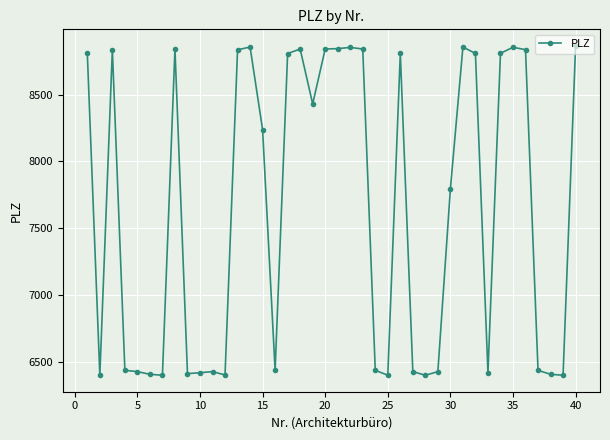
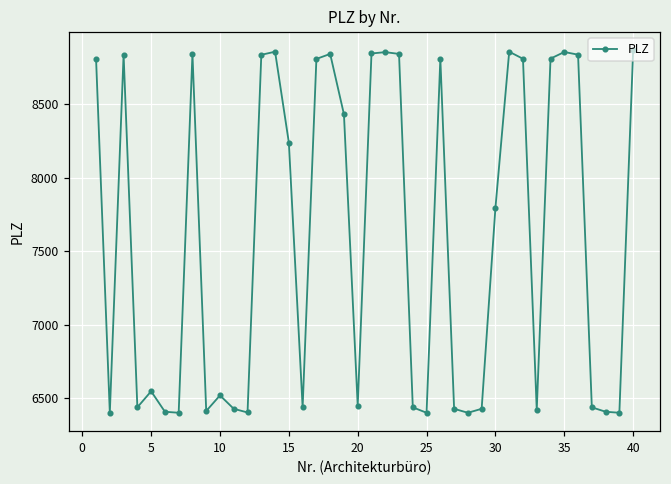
  {
-   "5": 6430,
-   "10": 6420,
+   "5": 6550,
+   "10": 6520,
    "15": 8240,
-   "20": 8840,
+   "20": 6450,
    "25": 6400,
    "30": 7800,
    "35": 8850
  }
